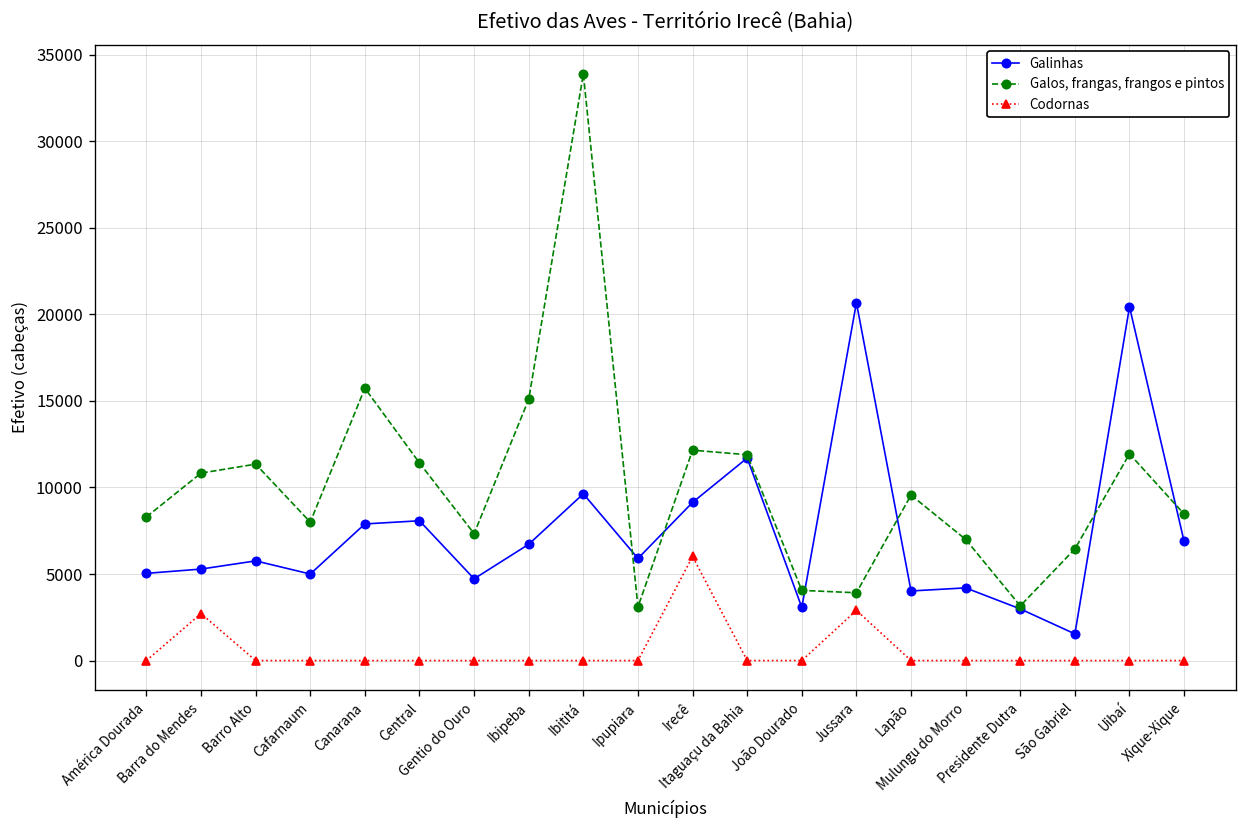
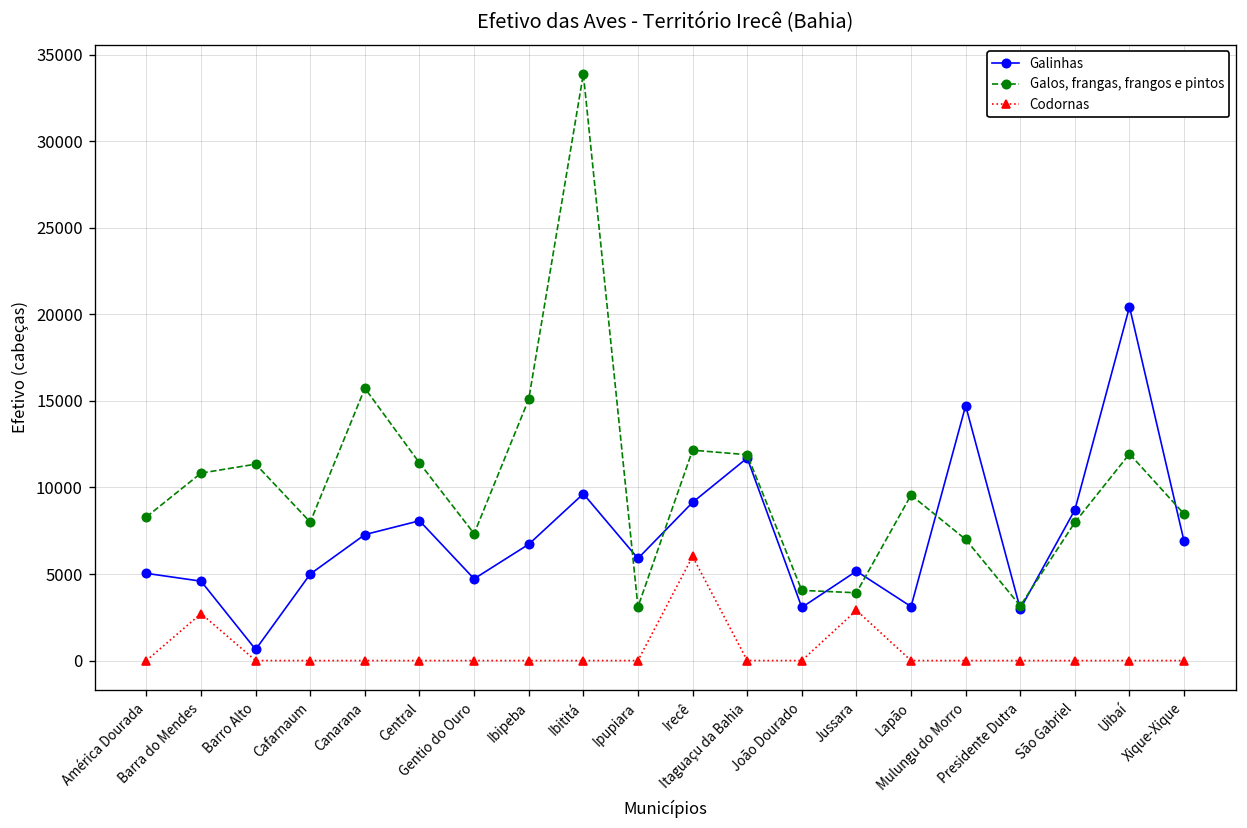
  {
    "Galinhas": {
      "América Dourada": 5000,
-     "Barra do Mendes": 5300,
-     "Barro Alto": 5800,
+     "Barra do Mendes": 4600,
+     "Barro Alto": 600,
      "Cafarnaum": 5000,
-     "Canarana": 7900,
+     "Canarana": 7300,
      "Central": 8100,
      "Gentio do Ouro": 4700,
      "Ibipeba": 6700,
      "Ibititá": 9600,
      "Ipupiara": 5900,
      "Irecê": 9100,
      "Itaguaçu da Bahia": 11700,
      "João Dourado": 3100,
-     "Jussara": 20700,
-     "Lapão": 4000,
-     "Mulungu do Morro": 4200,
-     "São Gabriel": 1500,
+     "Jussara": 5200,
+     "Lapão": 3100,
+     "Mulungu do Morro": 14700,
+     "São Gabriel": 8700,
      "Uibaí": 20400,
      "Xique-Xique": 6900
    },
    "Galos, frangas, frangos e pintos": {
      "América Dourada": 8300,
      "Barra do Mendes": 10800,
      "Barro Alto": 11300,
      "Cafarnaum": 8000,
      "Canarana": 15700,
      "Central": 11400,
      "Gentio do Ouro": 7300,
      "Ibipeba": 15100,
      "Ibititá": 33900,
      "Ipupiara": 3100,
      "Irecê": 12200,
      "Itaguaçu da Bahia": 11900,
      "João Dourado": 4100,
      "Jussara": 3900,
      "Lapão": 9600,
      "Mulungu do Morro": 7000,
-     "São Gabriel": 6400,
+     "São Gabriel": 8000,
      "Uibaí": 11900,
      "Xique-Xique": 8500
    },
    "Codornas": {
      "América Dourada": 0,
      "Barra do Mendes": 2700,
      "Barro Alto": 0,
      "Cafarnaum": 0,
      "Canarana": 0,
      "Central": 0,
      "Gentio do Ouro": 0,
      "Ibipeba": 0,
      "Ibititá": 0,
      "Ipupiara": 0,
      "Irecê": 6000,
      "Itaguaçu da Bahia": 0,
      "João Dourado": 0,
      "Jussara": 2900,
      "Lapão": 0,
      "Mulungu do Morro": 0,
      "Presidente Dutra": 0,
      "São Gabriel": 0,
      "Uibaí": 0,
      "Xique-Xique": 0
    }
  }
